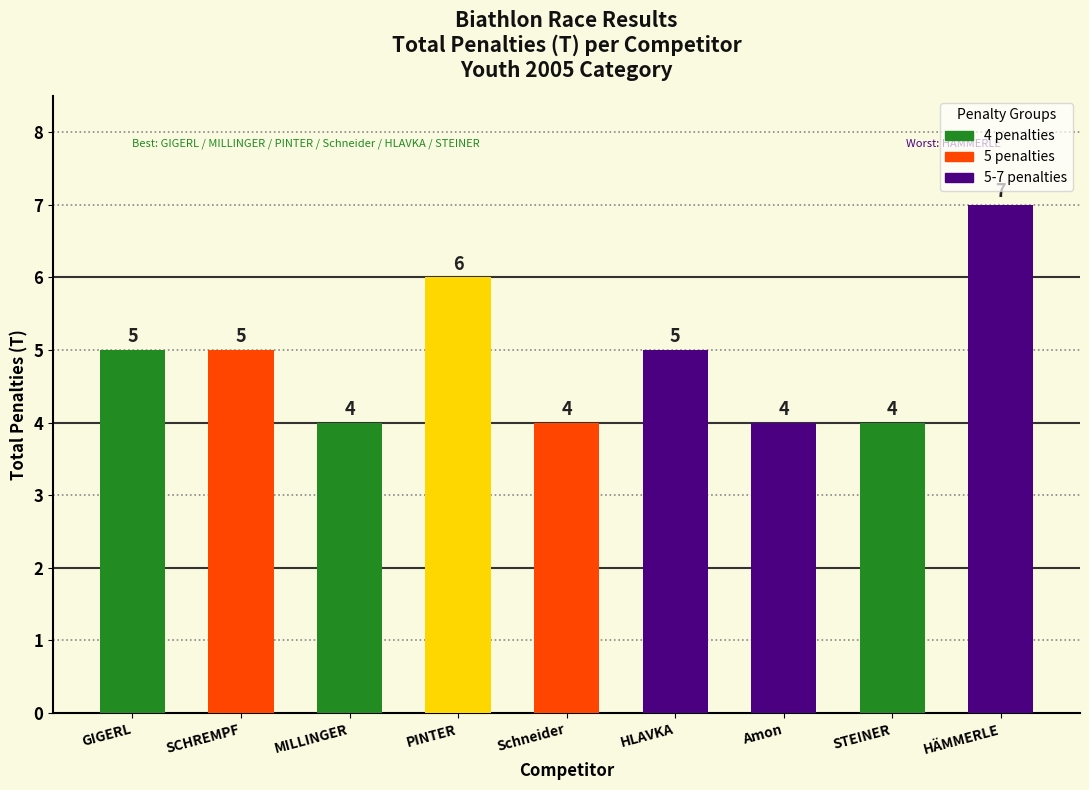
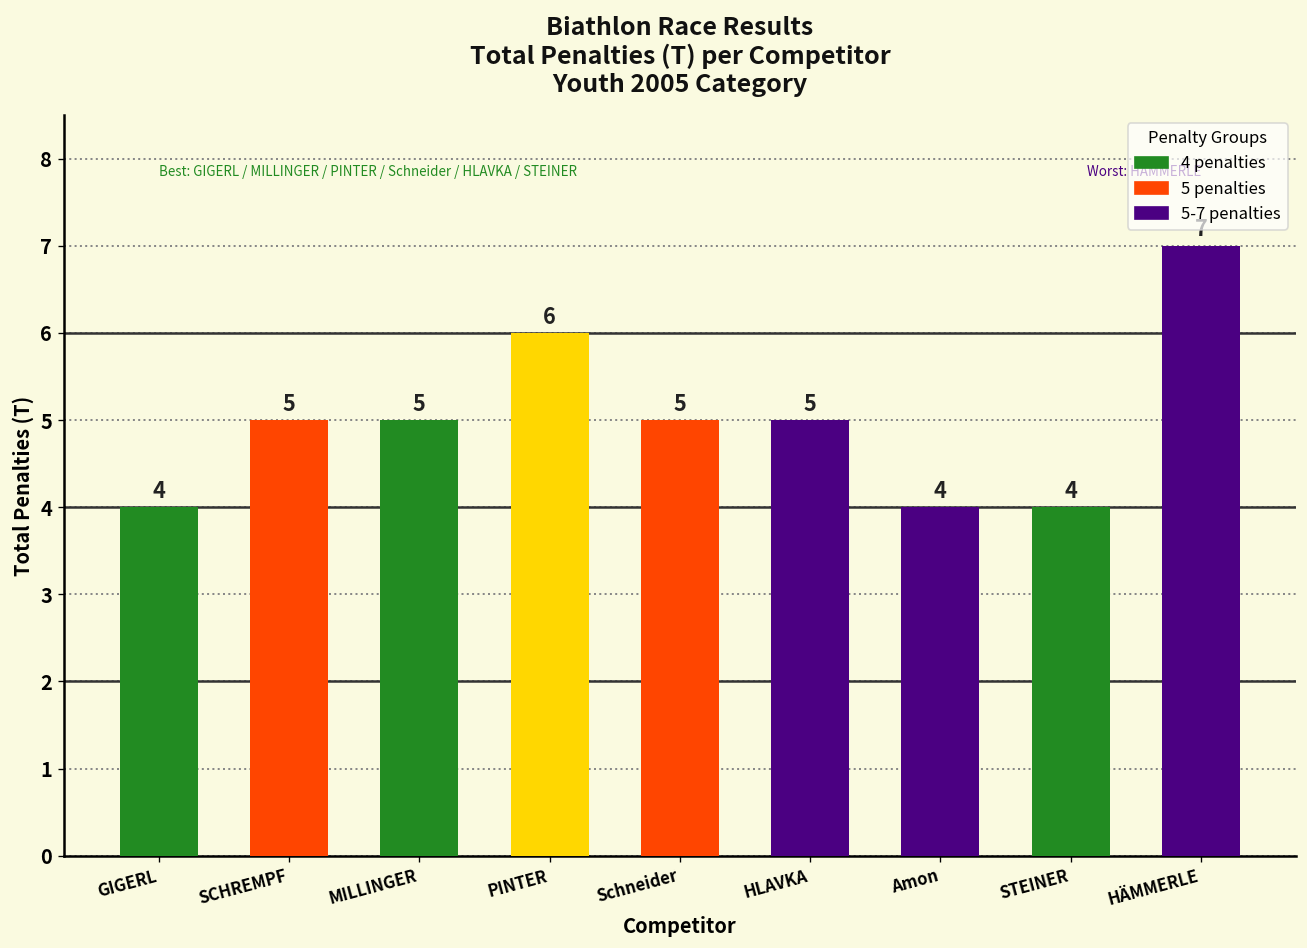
  {
-   "GIGERL": 5,
+   "GIGERL": 4,
    "SCHREMPF": 5,
-   "MILLINGER": 4,
+   "MILLINGER": 5,
    "PINTER": 6,
-   "Schneider": 4,
+   "Schneider": 5,
    "HLAVKA": 5,
    "Amon": 4,
    "STEINER": 4
  }
